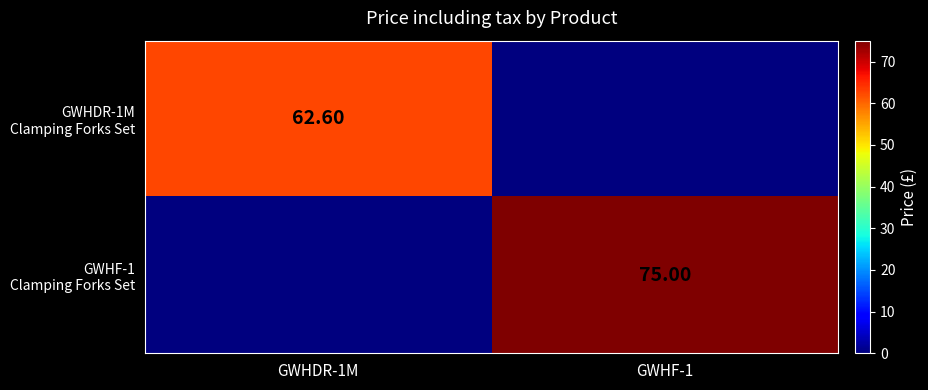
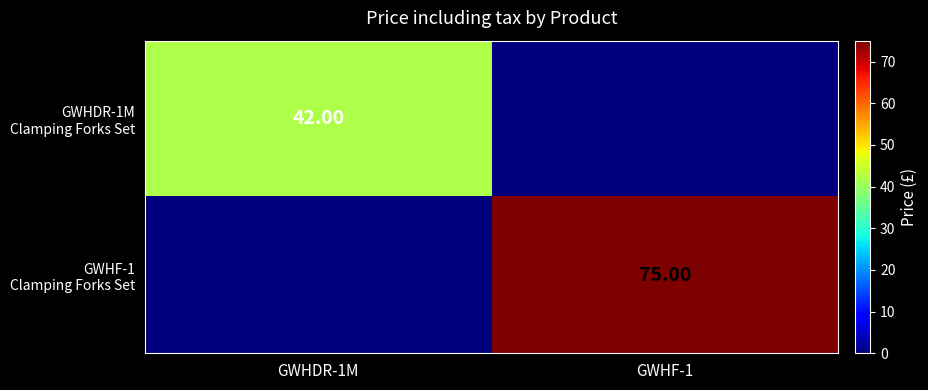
  {
    "GWHDR-1M Clamping Forks Set": {
-     "GWHDR-1M": 62.60
+     "GWHDR-1M": 42.00
    },
    "GWHF-1 Clamping Forks Set": {
      "GWHF-1": 75.00
    }
  }
